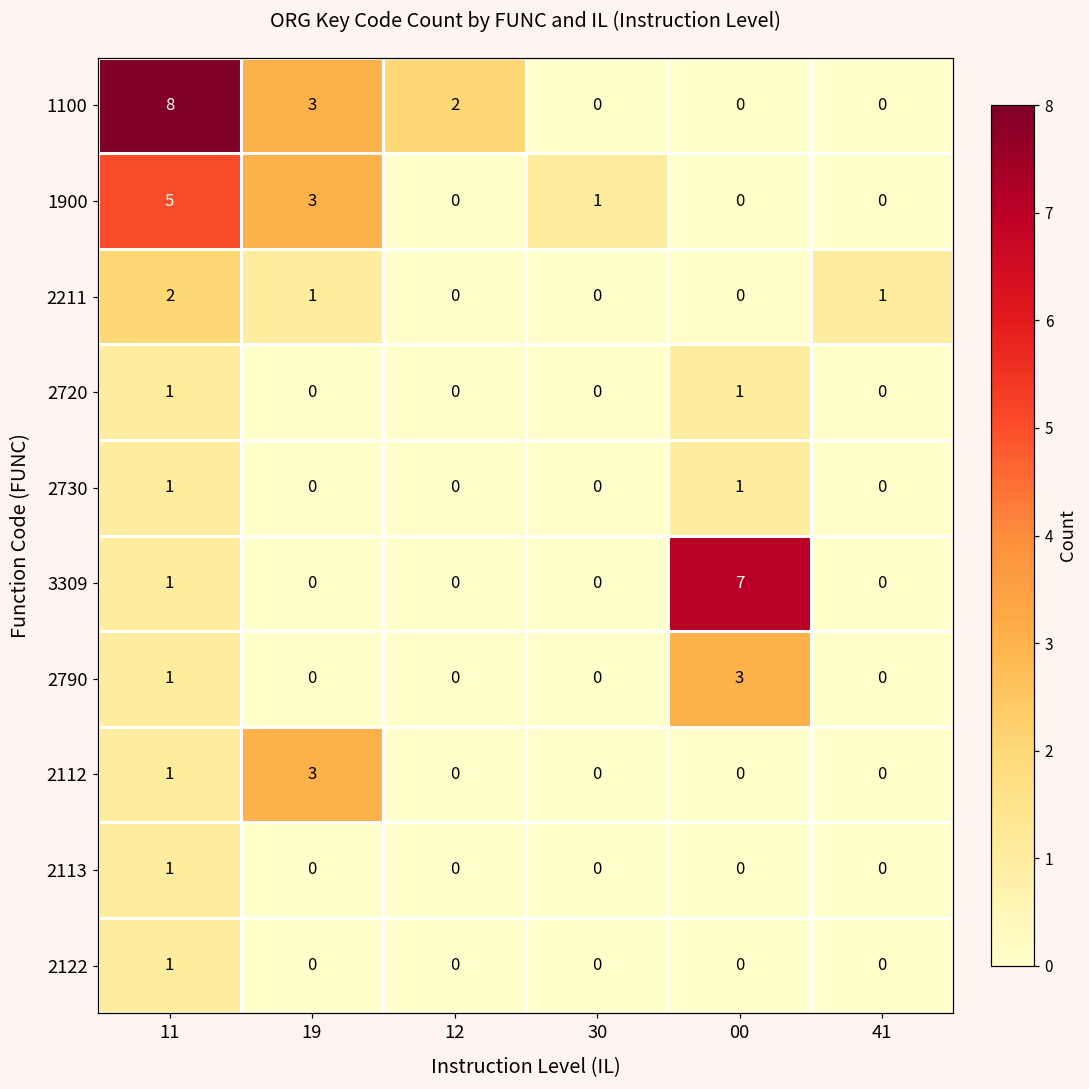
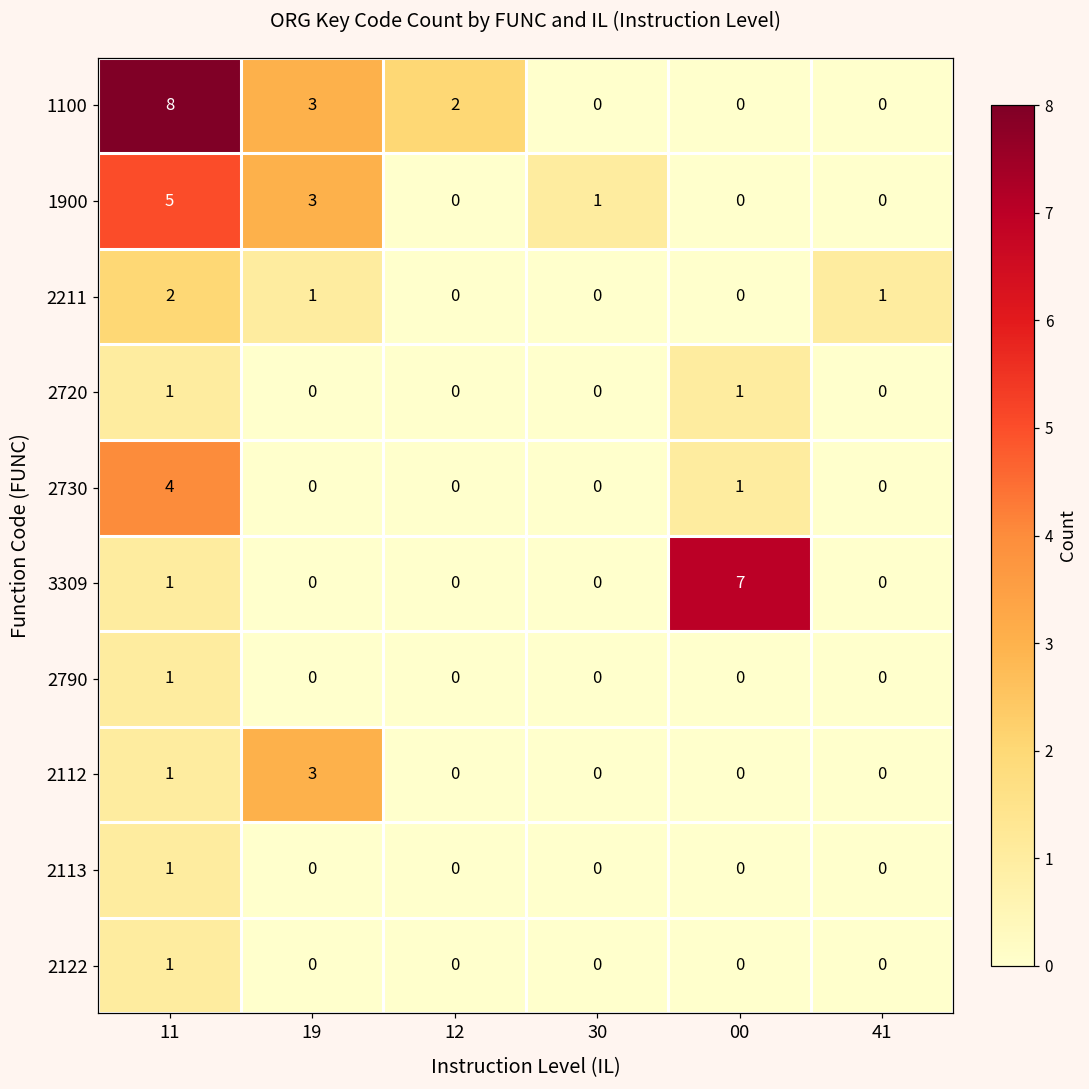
  {
    "1100": {
      "11": 8,
      "19": 3,
      "12": 2,
      "30": 0,
      "00": 0,
      "41": 0
    },
    "1900": {
      "11": 5,
      "19": 3,
      "12": 0,
      "30": 1,
      "00": 0,
      "41": 0
    },
    "2211": {
      "11": 2,
      "19": 1,
      "12": 0,
      "30": 0,
      "00": 0,
      "41": 1
    },
    "2720": {
      "11": 1,
      "19": 0,
      "12": 0,
      "30": 0,
      "00": 1,
      "41": 0
    },
    "2730": {
-     "11": 1,
+     "11": 4,
      "19": 0,
      "12": 0,
      "30": 0,
      "00": 1,
      "41": 0
    },
    "3309": {
      "11": 1,
      "19": 0,
      "12": 0,
      "30": 0,
      "00": 7,
      "41": 0
    },
    "2790": {
      "11": 1,
      "19": 0,
      "12": 0,
      "30": 0,
-     "00": 3,
+     "00": 0,
      "41": 0
    },
    "2112": {
      "11": 1,
      "19": 3,
      "12": 0,
      "30": 0,
      "00": 0,
      "41": 0
    },
    "2113": {
      "11": 1,
      "19": 0,
      "12": 0,
      "30": 0,
      "00": 0,
      "41": 0
    },
    "2122": {
      "11": 1,
      "19": 0,
      "12": 0,
      "30": 0,
      "00": 0,
      "41": 0
    }
  }
